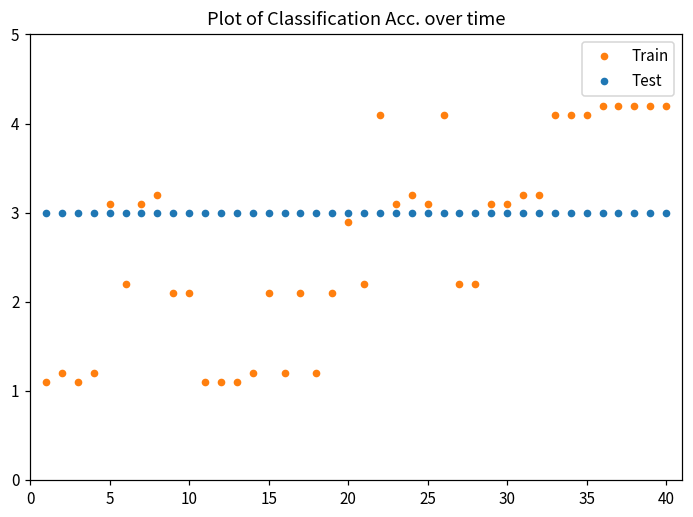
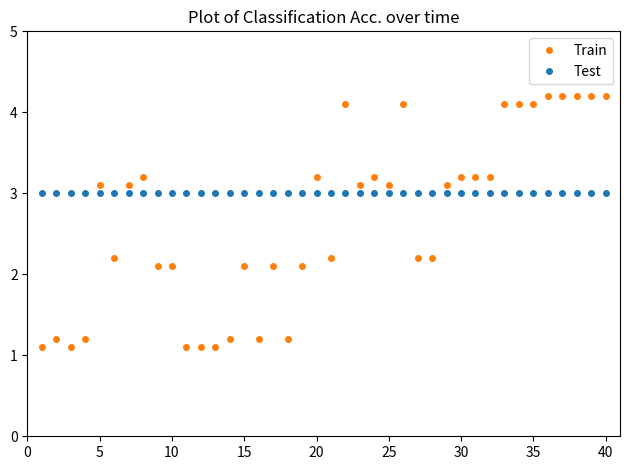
  {
    "Train": {
      "5": 3.1,
      "10": 2.1,
      "15": 2.1,
-     "20": 2.9,
+     "20": 3.2,
      "25": 3.1,
-     "30": 3.1,
+     "30": 3.2,
      "35": 4.1,
      "40": 4.2
    },
    "Test": {
      "5": 3.0,
      "10": 3.0,
      "15": 3.0,
      "20": 3.0,
      "25": 3.0,
      "30": 3.0,
      "35": 3.0,
      "40": 3.0
    }
  }
